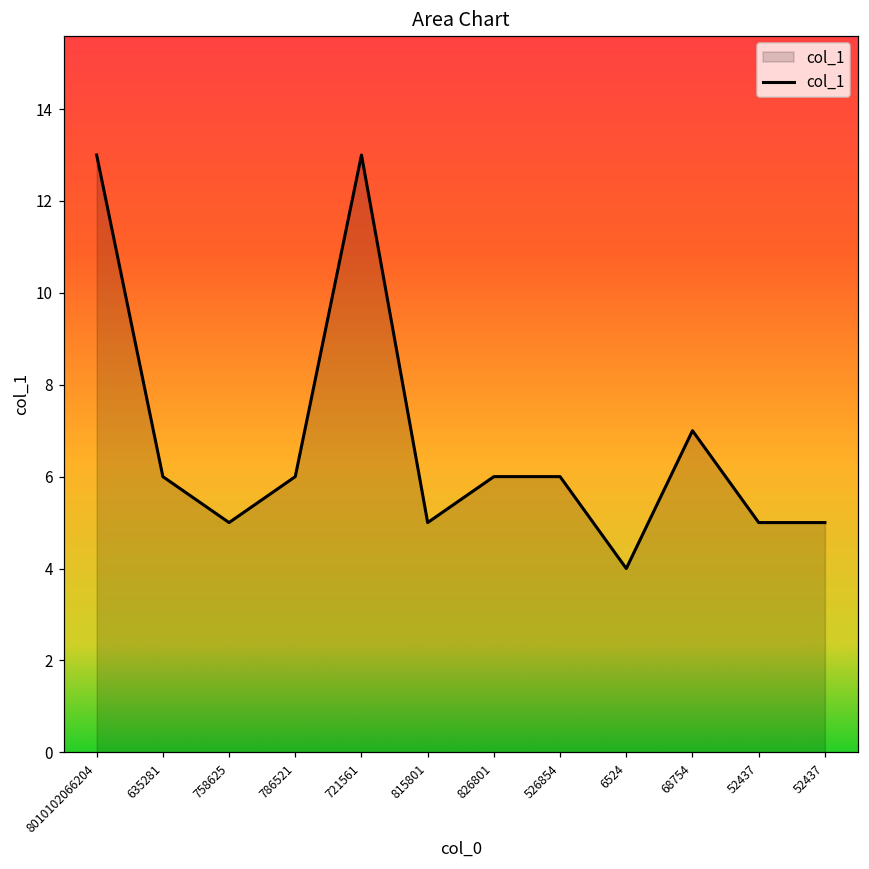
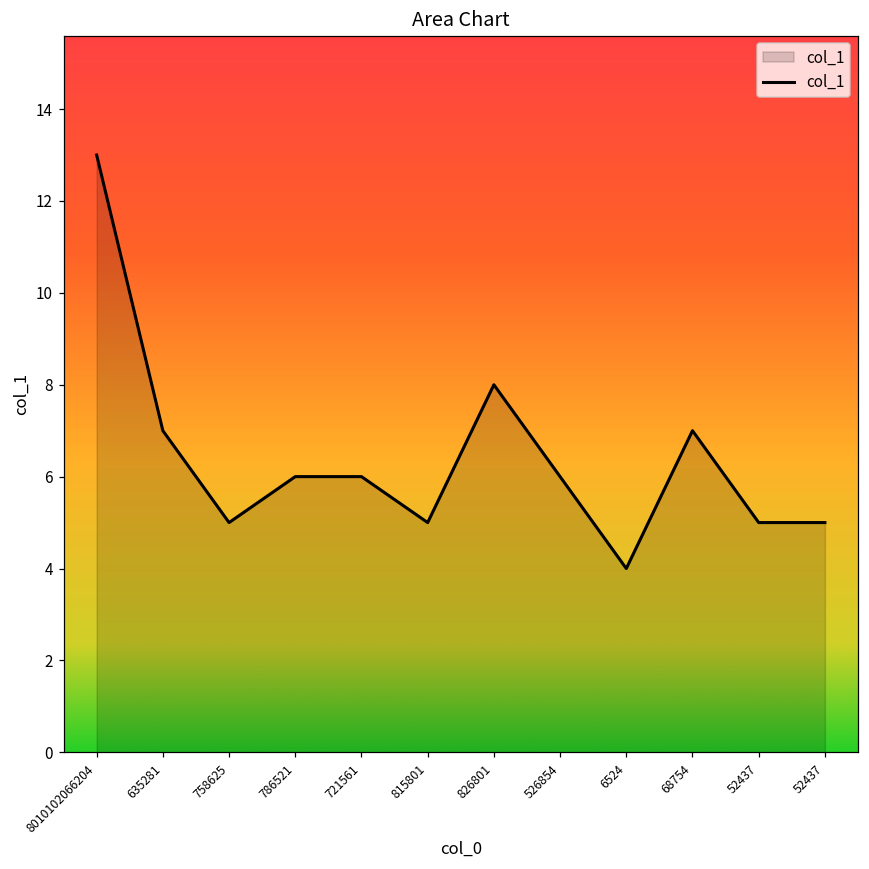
  {
    "8010102066204": 13,
-   "635281": 6,
+   "635281": 7,
    "758625": 5,
    "786521": 6,
-   "721561": 13,
+   "721561": 6,
    "815801": 5,
-   "826801": 6,
+   "826801": 8,
    "526854": 6,
    "6524": 4,
    "68754": 7
  }
